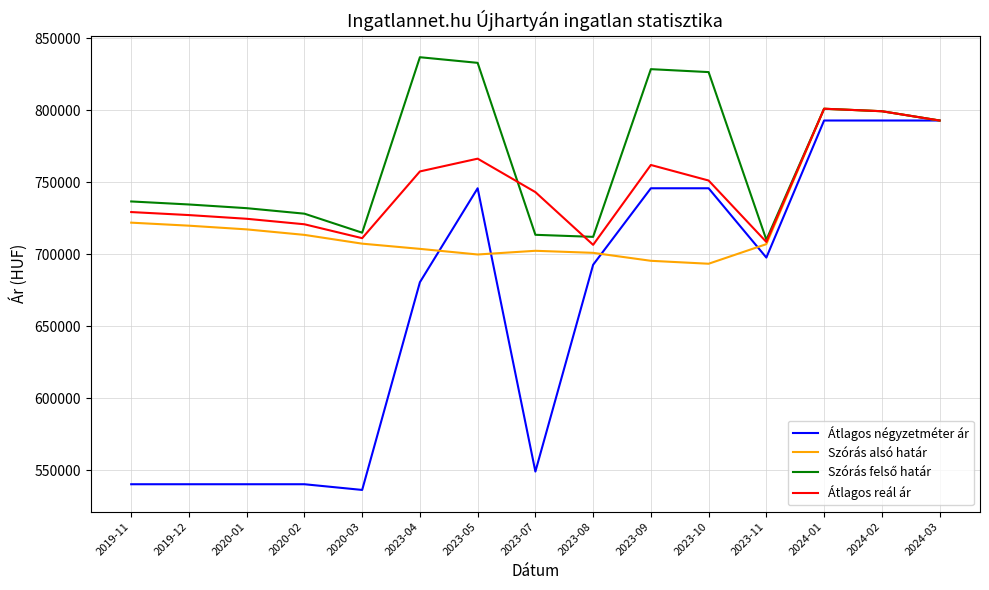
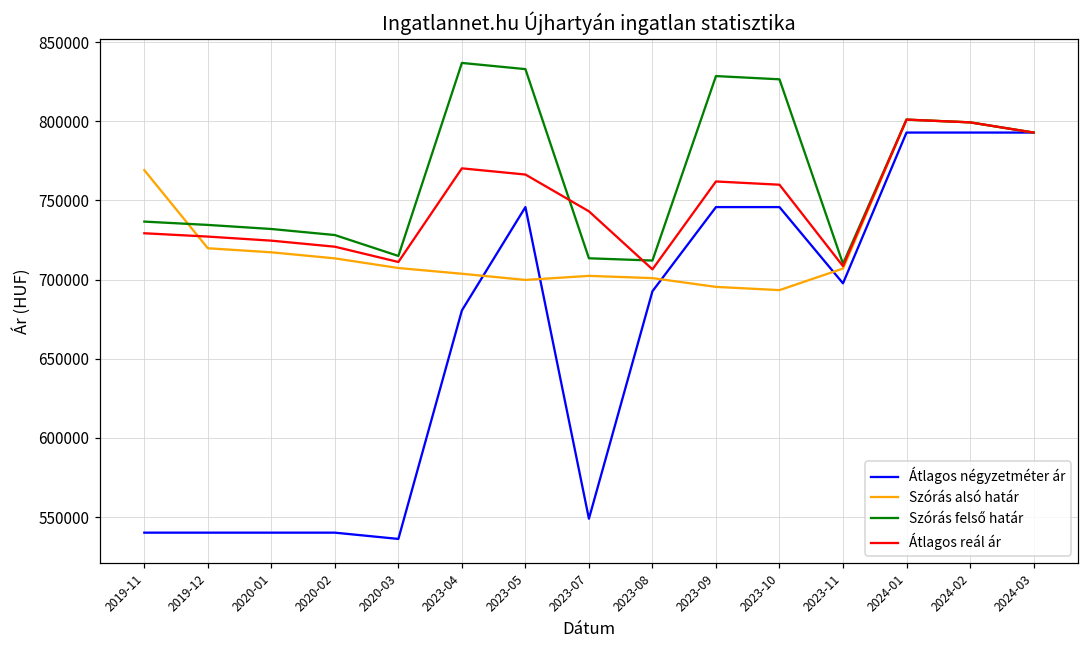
  {
    "Átlagos négyzetméter ár": {
      "2019-11": 540000,
      "2019-12": 540000,
      "2020-01": 540000,
      "2020-02": 540000,
      "2020-03": 536000,
      "2023-04": 681000,
      "2023-05": 746000,
      "2023-07": 549000,
      "2023-08": 693000,
      "2023-09": 746000,
      "2023-10": 746000,
      "2023-11": 698000,
      "2024-01": 793000,
      "2024-02": 793000
    },
    "Szórás alsó határ": {
-     "2019-11": 722000,
+     "2019-11": 769000,
      "2019-12": 720000,
      "2020-01": 717000,
      "2020-02": 713000,
      "2020-03": 707000,
      "2023-04": 704000,
      "2023-05": 700000,
      "2023-07": 702000,
      "2023-08": 701000,
      "2023-09": 695000,
      "2023-10": 693000
    },
    "Szórás felső határ": {
      "2019-11": 737000,
      "2019-12": 735000,
      "2020-01": 732000,
      "2020-02": 728000,
      "2020-03": 715000,
      "2023-04": 837000,
      "2023-05": 833000,
      "2023-07": 713000,
      "2023-08": 712000,
      "2023-09": 829000,
      "2023-10": 827000
    },
    "Átlagos reál ár": {
      "2019-11": 729000,
      "2019-12": 727000,
      "2020-01": 725000,
      "2020-02": 721000,
      "2020-03": 711000,
-     "2023-04": 758000,
+     "2023-04": 770000,
      "2023-05": 766000,
      "2023-07": 743000,
      "2023-08": 707000,
      "2023-09": 762000,
-     "2023-10": 751000
+     "2023-10": 760000
    }
  }
